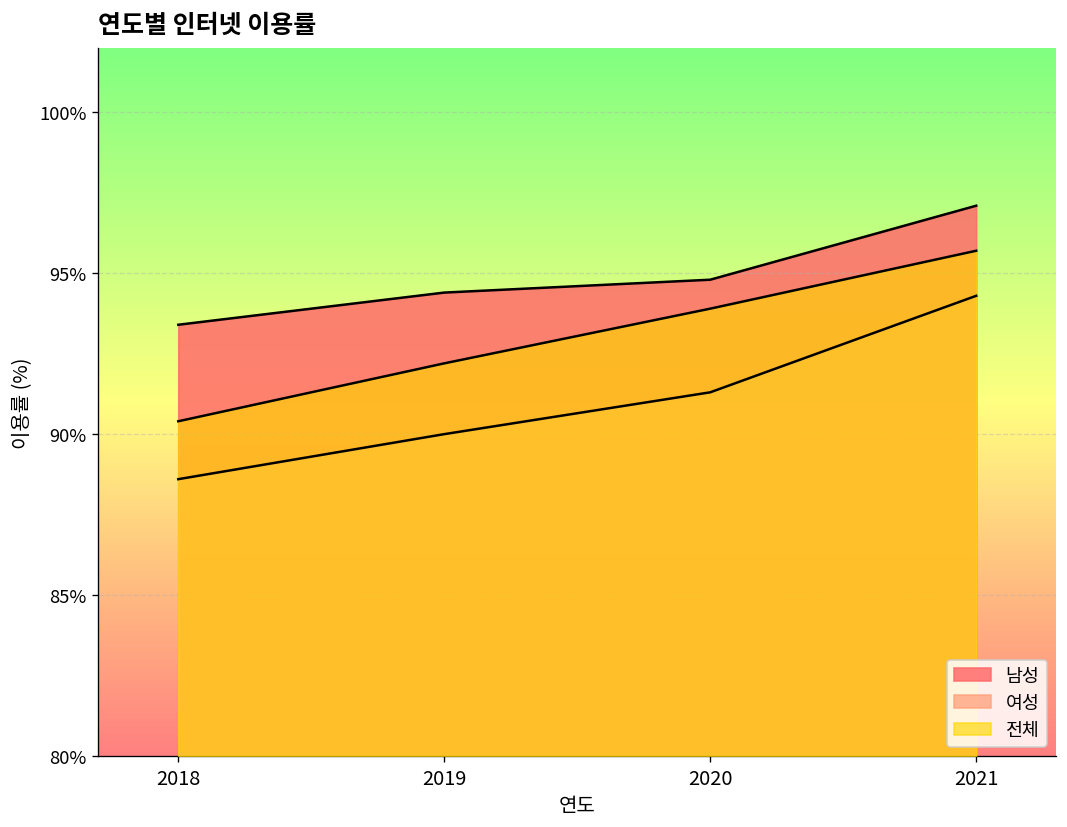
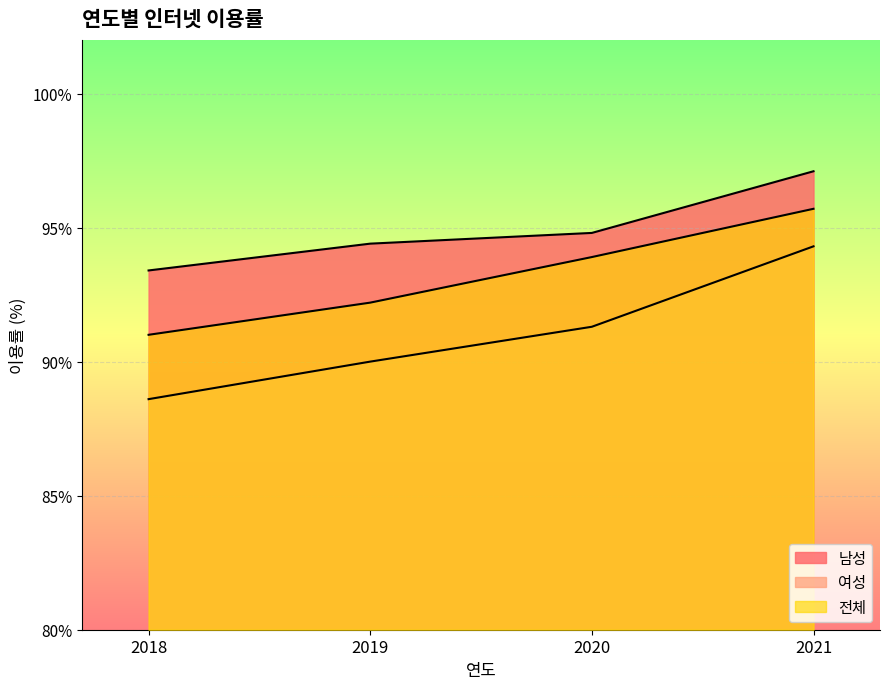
  {
    "전체": {
-     "2018": "90.4%",
+     "2018": "91.0%",
      "2019": "92.2%",
      "2020": "93.9%",
      "2021": "95.7%"
    }
  }
